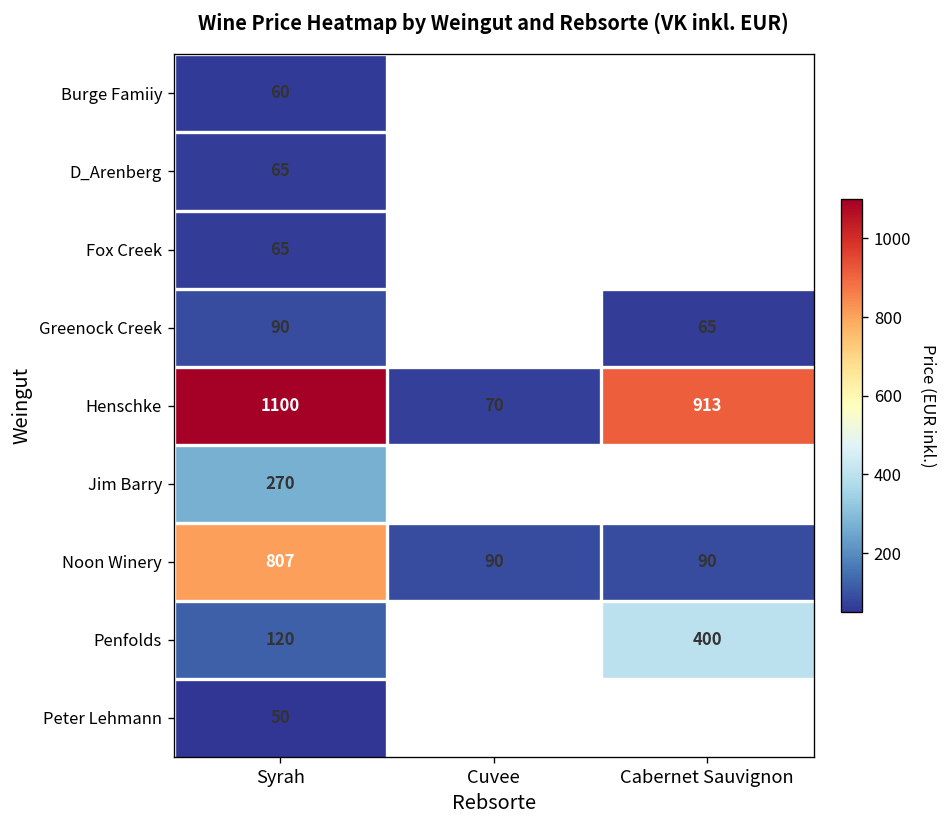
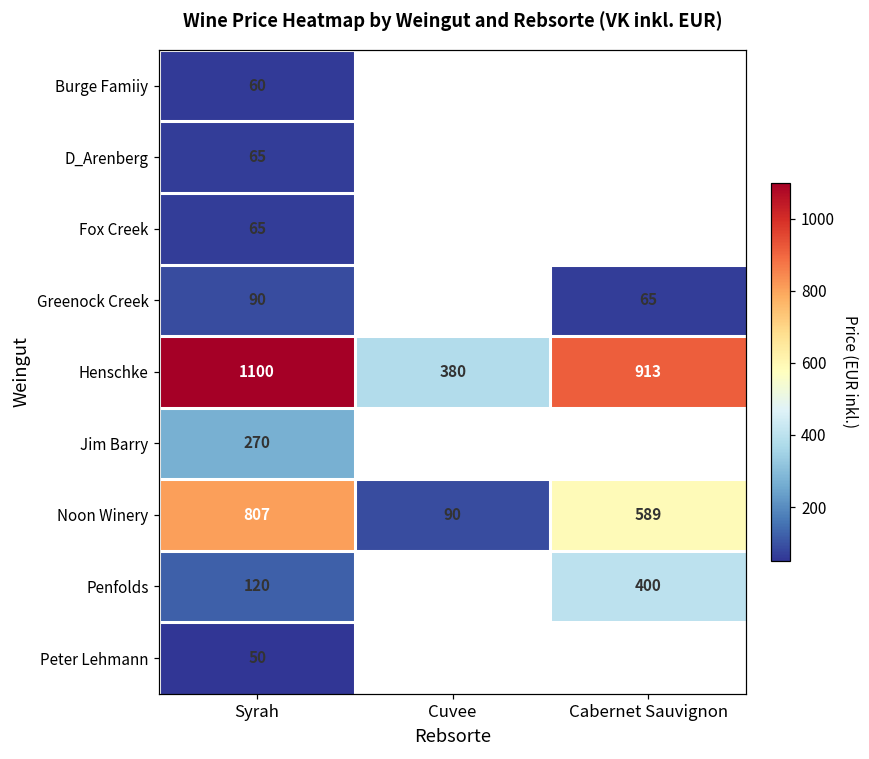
  {
    "Burge Famiiy": {
      "Syrah": 60
    },
    "D_Arenberg": {
      "Syrah": 65
    },
    "Fox Creek": {
      "Syrah": 65
    },
    "Greenock Creek": {
      "Syrah": 90,
      "Cabernet Sauvignon": 65
    },
    "Henschke": {
      "Syrah": 1100,
-     "Cuvee": 70,
+     "Cuvee": 380,
      "Cabernet Sauvignon": 913
    },
    "Jim Barry": {
      "Syrah": 270
    },
    "Noon Winery": {
      "Syrah": 807,
      "Cuvee": 90,
-     "Cabernet Sauvignon": 90
+     "Cabernet Sauvignon": 589
    },
    "Penfolds": {
      "Syrah": 120,
      "Cabernet Sauvignon": 400
    },
    "Peter Lehmann": {
      "Syrah": 50
    }
  }
